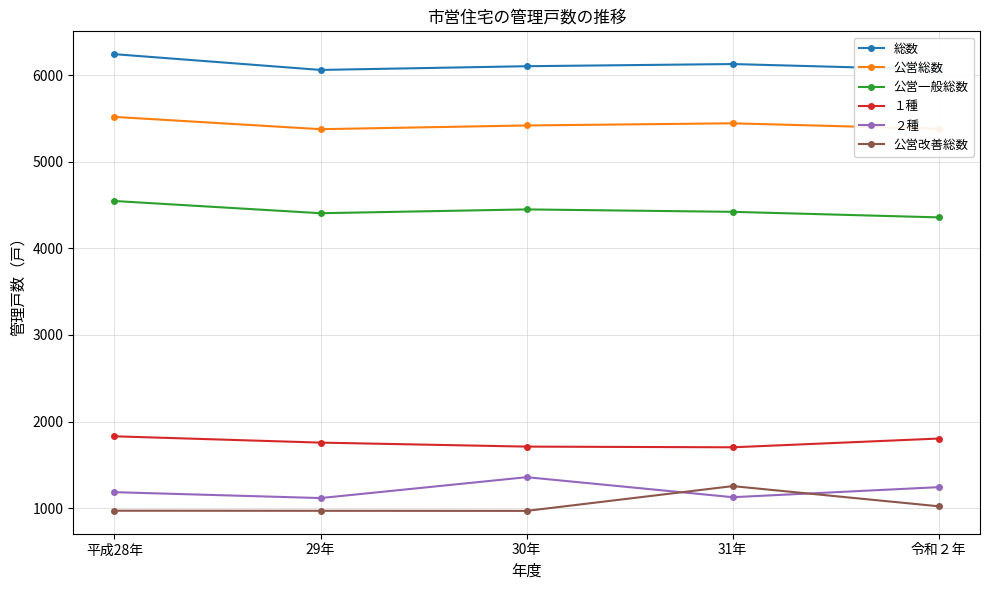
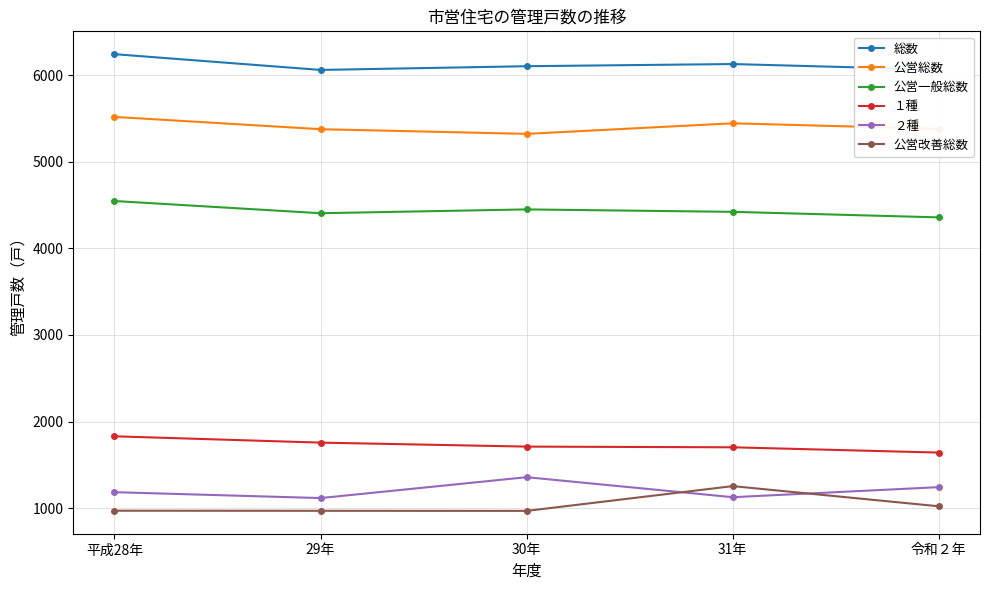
  {
    "総数": {
      "平成28年": 6200,
      "29年": 6100,
      "30年": 6100,
      "31年": 6100
    },
    "公営総数": {
      "平成28年": 5500,
      "29年": 5400,
-     "30年": 5400,
+     "30年": 5300,
      "31年": 5400
    },
    "公営一般総数": {
      "平成28年": 4500,
      "29年": 4400,
      "30年": 4400,
      "31年": 4400,
      "令和２年": 4400
    },
    "１種": {
      "平成28年": 1800,
      "29年": 1800,
      "30年": 1700,
      "31年": 1700,
-     "令和２年": 1800
+     "令和２年": 1600
    },
    "２種": {
      "平成28年": 1200,
      "29年": 1100,
      "30年": 1400,
      "31年": 1100,
      "令和２年": 1200
    },
    "公営改善総数": {
      "平成28年": 1000,
      "29年": 1000,
      "30年": 1000,
      "31年": 1300,
      "令和２年": 1000
    }
  }
